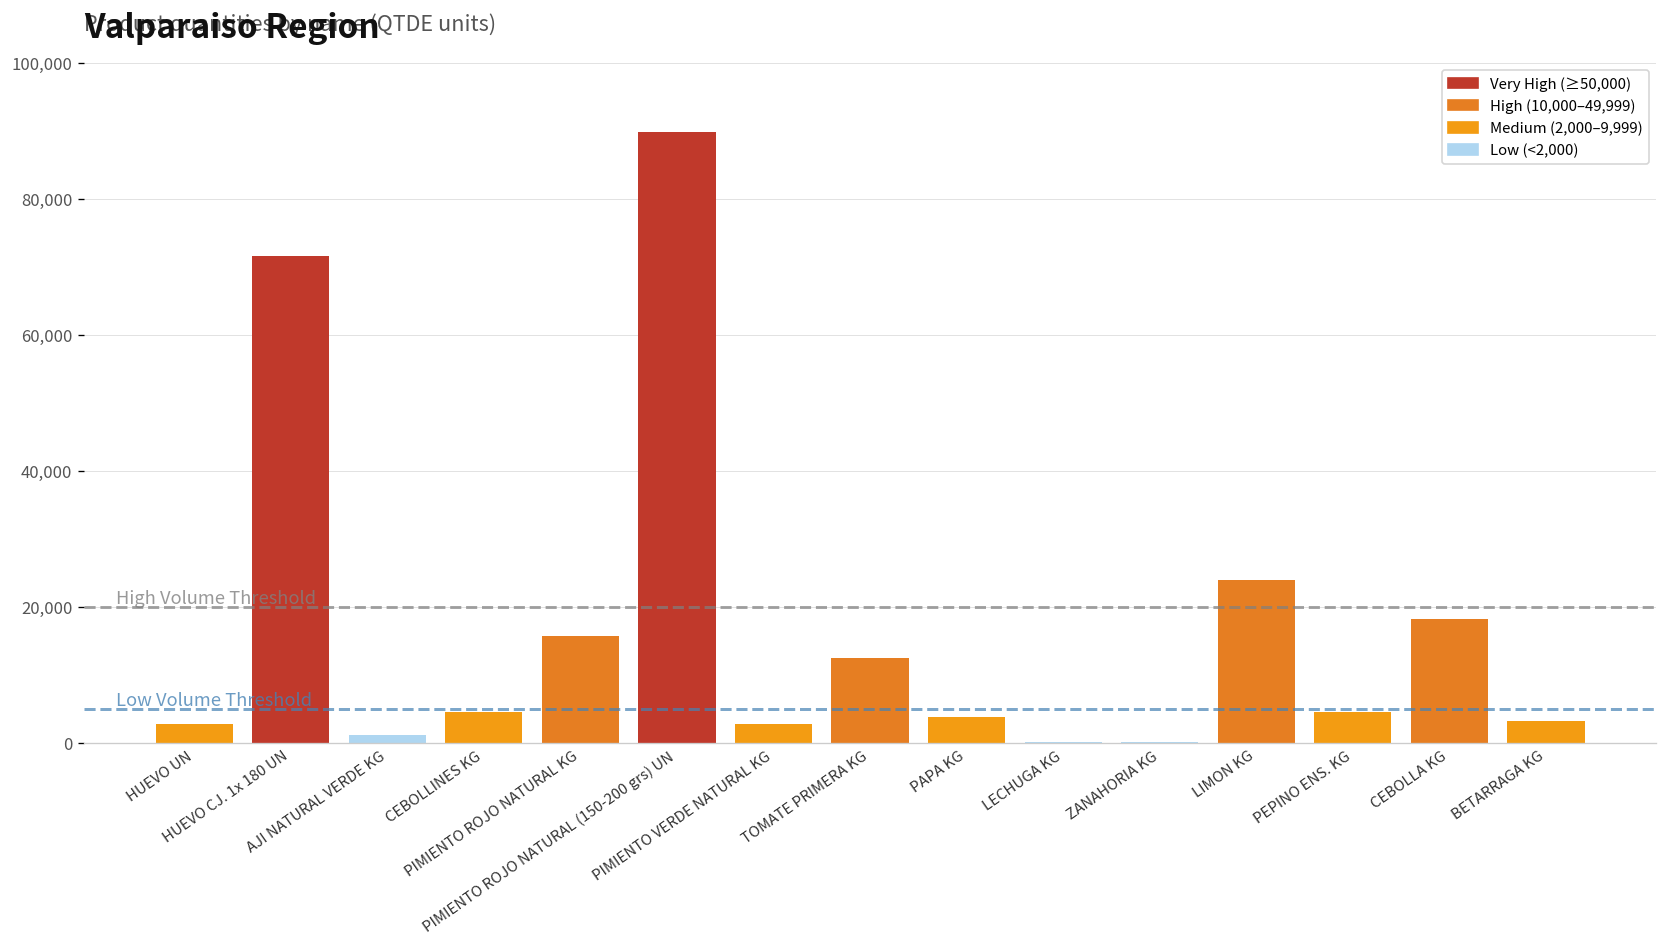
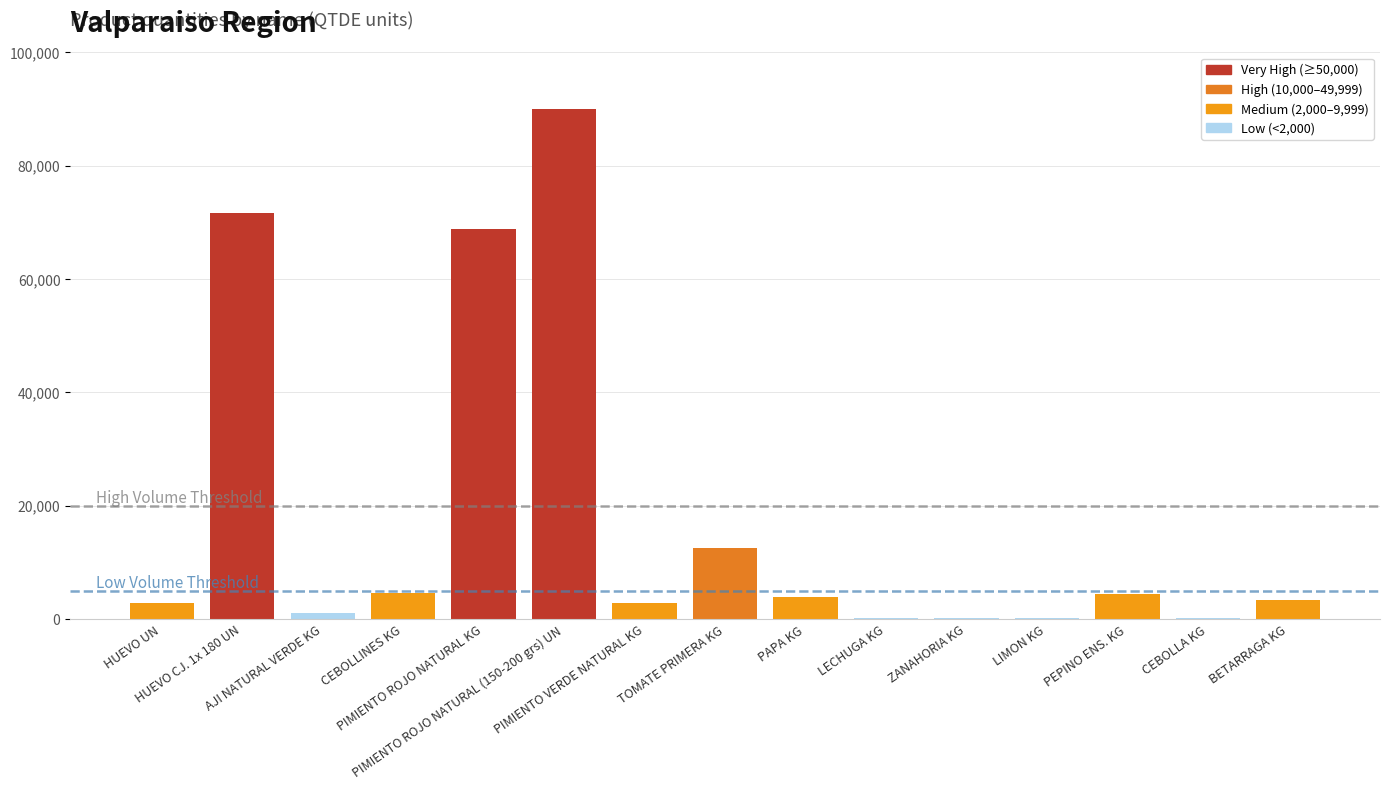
  {
    "HUEVO UN": "3,000",
    "HUEVO CJ. 1x 180 UN": "72,000",
    "AJI NATURAL VERDE KG": "1,000",
    "CEBOLLINES KG": "5,000",
-   "PIMIENTO ROJO NATURAL KG": "16,000",
+   "PIMIENTO ROJO NATURAL KG": "69,000",
    "PIMIENTO ROJO NATURAL (150-200 grs) UN": "90,000",
    "PIMIENTO VERDE NATURAL KG": "3,000",
    "TOMATE PRIMERA KG": "13,000",
    "PAPA KG": "4,000",
-   "LIMON KG": "24,000",
+   "LIMON KG": "0",
    "PEPINO ENS. KG": "4,000",
-   "CEBOLLA KG": "18,000",
+   "CEBOLLA KG": "0",
    "BETARRAGA KG": "3,000"
  }
